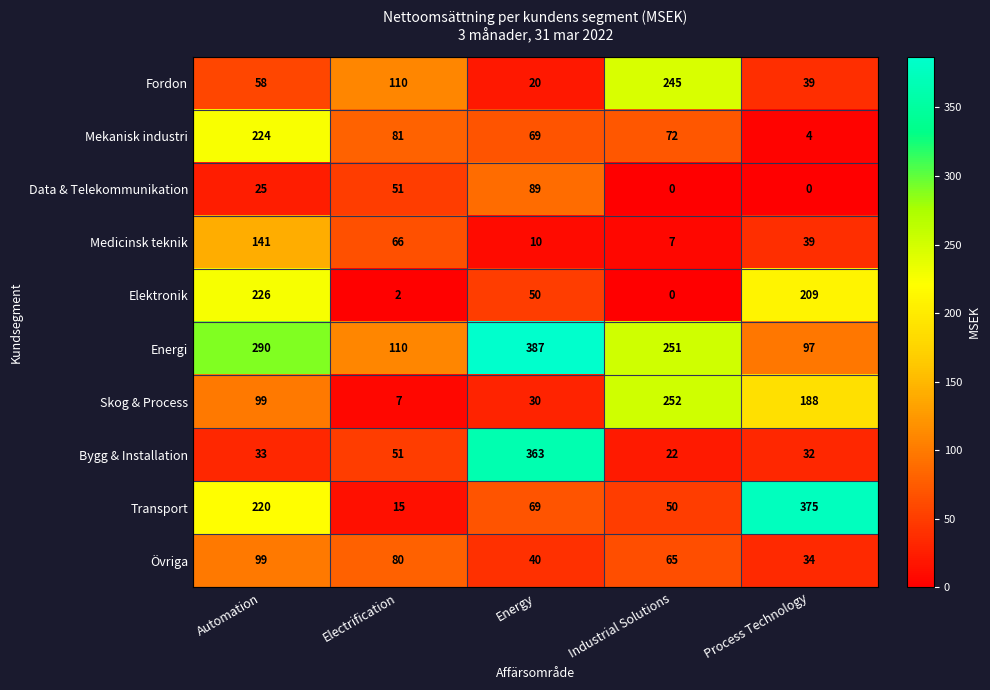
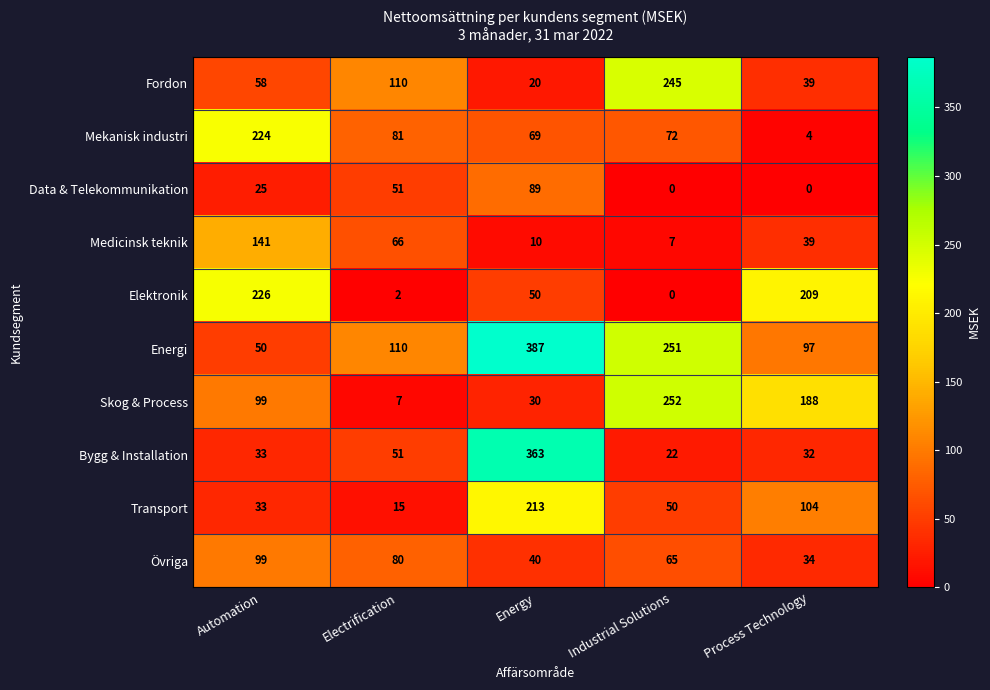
  {
    "Fordon": {
      "Automation": 58,
      "Electrification": 110,
      "Energy": 20,
      "Industrial Solutions": 245,
      "Process Technology": 39
    },
    "Mekanisk industri": {
      "Automation": 224,
      "Electrification": 81,
      "Energy": 69,
      "Industrial Solutions": 72,
      "Process Technology": 4
    },
    "Data & Telekommunikation": {
      "Automation": 25,
      "Electrification": 51,
      "Energy": 89,
      "Industrial Solutions": 0,
      "Process Technology": 0
    },
    "Medicinsk teknik": {
      "Automation": 141,
      "Electrification": 66,
      "Energy": 10,
      "Industrial Solutions": 7,
      "Process Technology": 39
    },
    "Elektronik": {
      "Automation": 226,
      "Electrification": 2,
      "Energy": 50,
      "Industrial Solutions": 0,
      "Process Technology": 209
    },
    "Energi": {
-     "Automation": 290,
+     "Automation": 50,
      "Electrification": 110,
      "Energy": 387,
      "Industrial Solutions": 251,
      "Process Technology": 97
    },
    "Skog & Process": {
      "Automation": 99,
      "Electrification": 7,
      "Energy": 30,
      "Industrial Solutions": 252,
      "Process Technology": 188
    },
    "Bygg & Installation": {
      "Automation": 33,
      "Electrification": 51,
      "Energy": 363,
      "Industrial Solutions": 22,
      "Process Technology": 32
    },
    "Transport": {
-     "Automation": 220,
+     "Automation": 33,
      "Electrification": 15,
-     "Energy": 69,
+     "Energy": 213,
      "Industrial Solutions": 50,
-     "Process Technology": 375
+     "Process Technology": 104
    },
    "Övriga": {
      "Automation": 99,
      "Electrification": 80,
      "Energy": 40,
      "Industrial Solutions": 65,
      "Process Technology": 34
    }
  }
